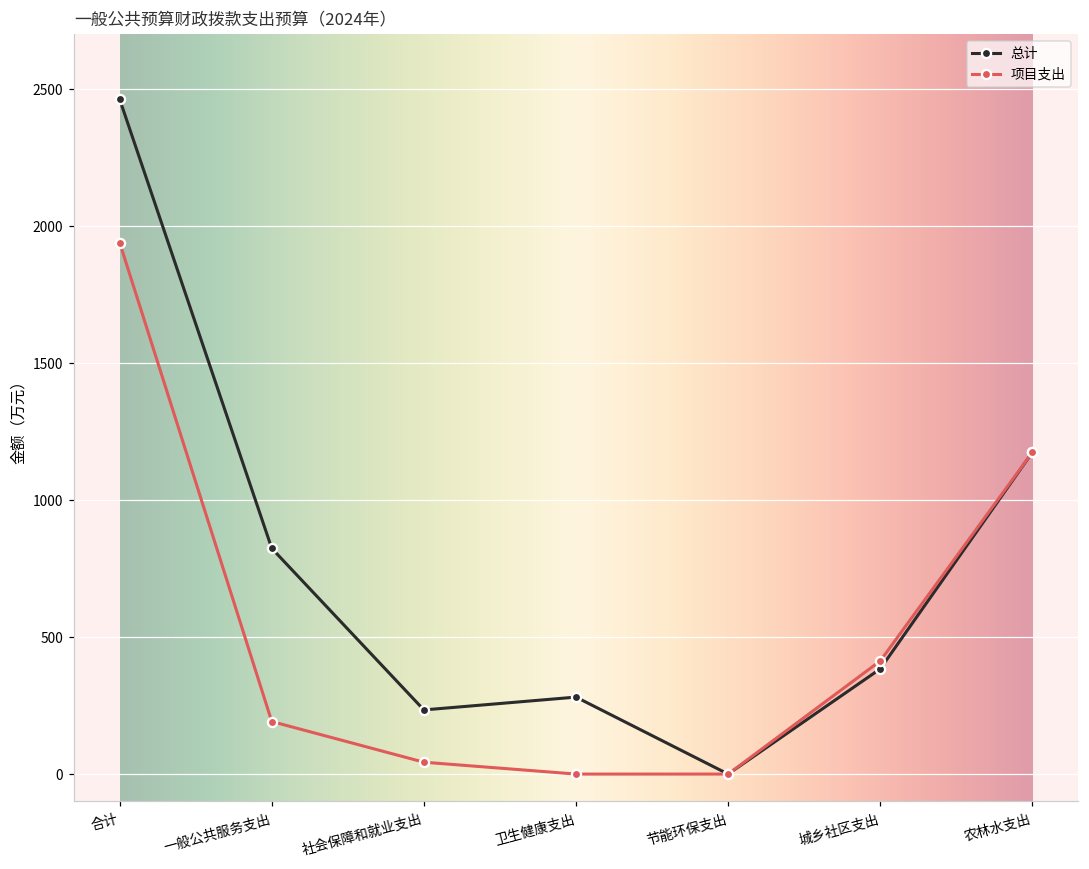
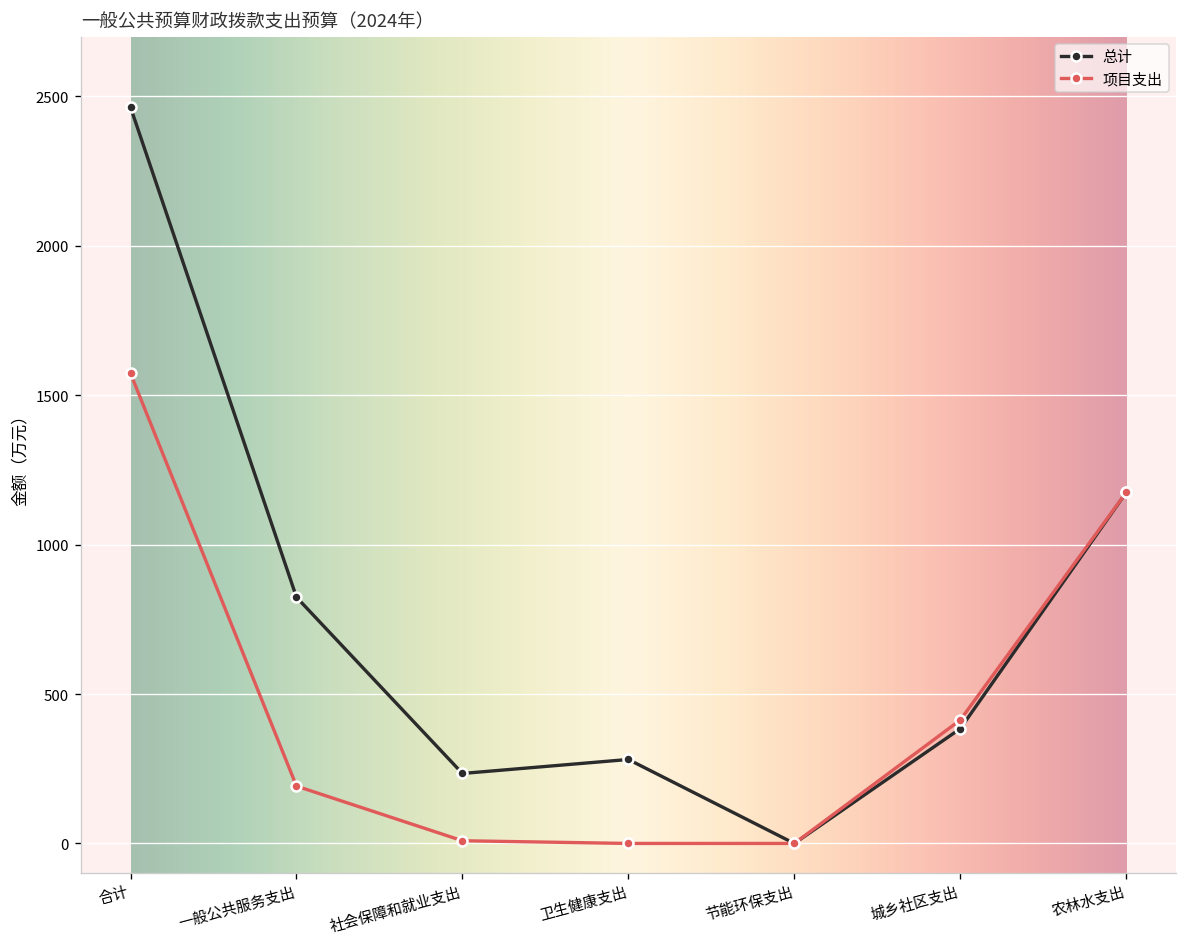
  {
    "总计": {
      "合计": 2460,
      "一般公共服务支出": 820,
      "社会保障和就业支出": 230,
      "卫生健康支出": 280,
      "城乡社区支出": 380
    },
    "项目支出": {
-     "合计": 1940,
+     "合计": 1570,
      "一般公共服务支出": 190,
-     "社会保障和就业支出": 40,
+     "社会保障和就业支出": 10,
      "卫生健康支出": 0,
      "城乡社区支出": 410
    }
  }
